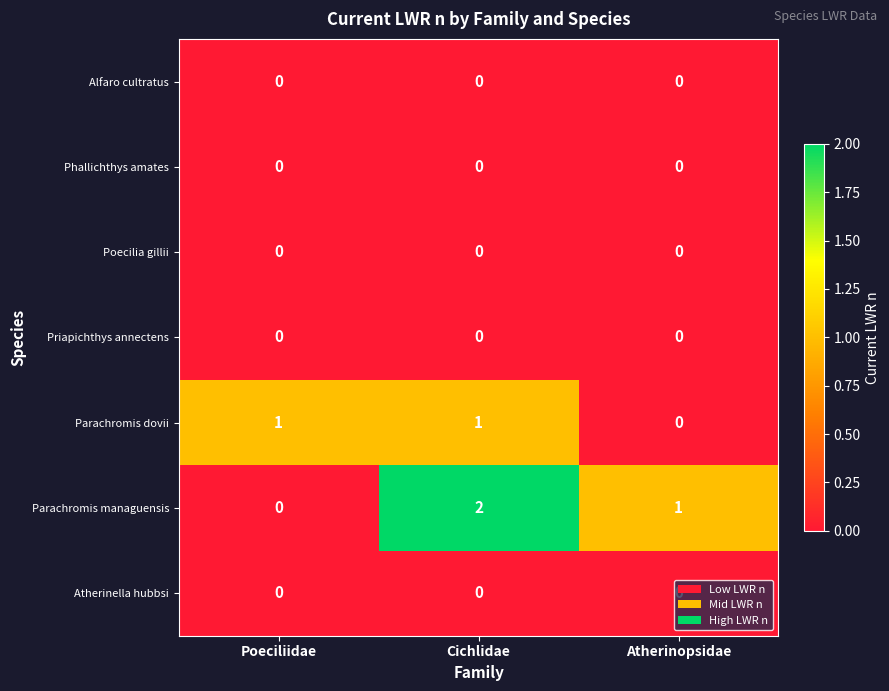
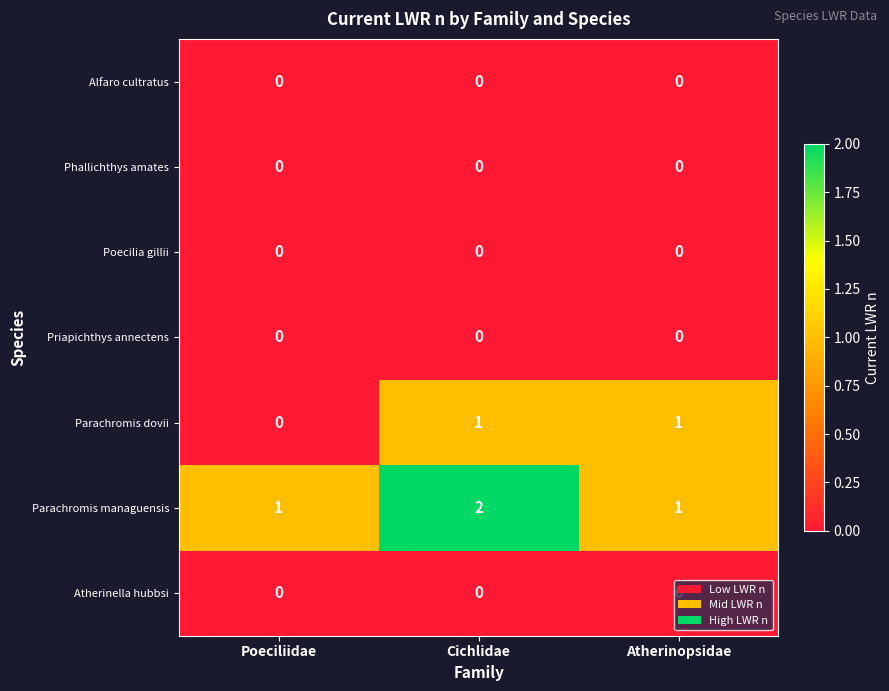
  {
    "Alfaro cultratus": {
      "Poeciliidae": 0,
      "Cichlidae": 0,
      "Atherinopsidae": 0
    },
    "Phallichthys amates": {
      "Poeciliidae": 0,
      "Cichlidae": 0,
      "Atherinopsidae": 0
    },
    "Poecilia gillii": {
      "Poeciliidae": 0,
      "Cichlidae": 0,
      "Atherinopsidae": 0
    },
    "Priapichthys annectens": {
      "Poeciliidae": 0,
      "Cichlidae": 0,
      "Atherinopsidae": 0
    },
    "Parachromis dovii": {
-     "Poeciliidae": 1,
+     "Poeciliidae": 0,
      "Cichlidae": 1,
-     "Atherinopsidae": 0
+     "Atherinopsidae": 1
    },
    "Parachromis managuensis": {
-     "Poeciliidae": 0,
+     "Poeciliidae": 1,
      "Cichlidae": 2,
      "Atherinopsidae": 1
    },
    "Atherinella hubbsi": {
      "Poeciliidae": 0,
      "Cichlidae": 0
    }
  }
